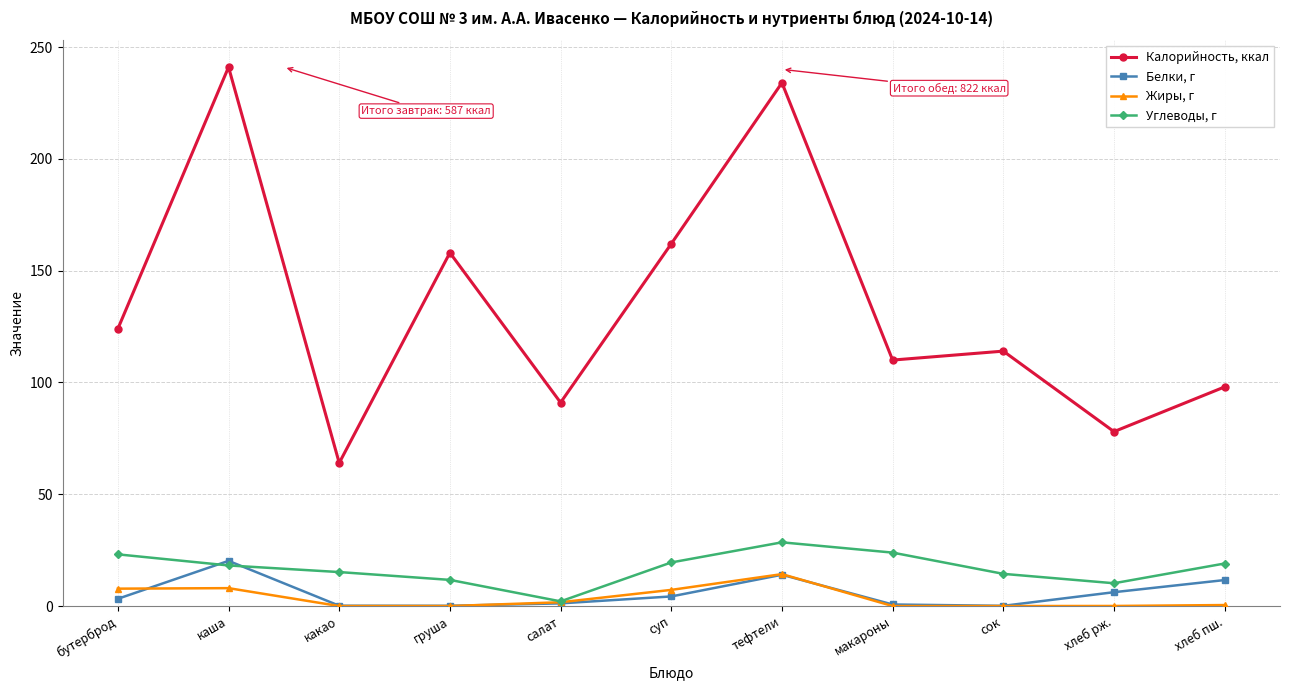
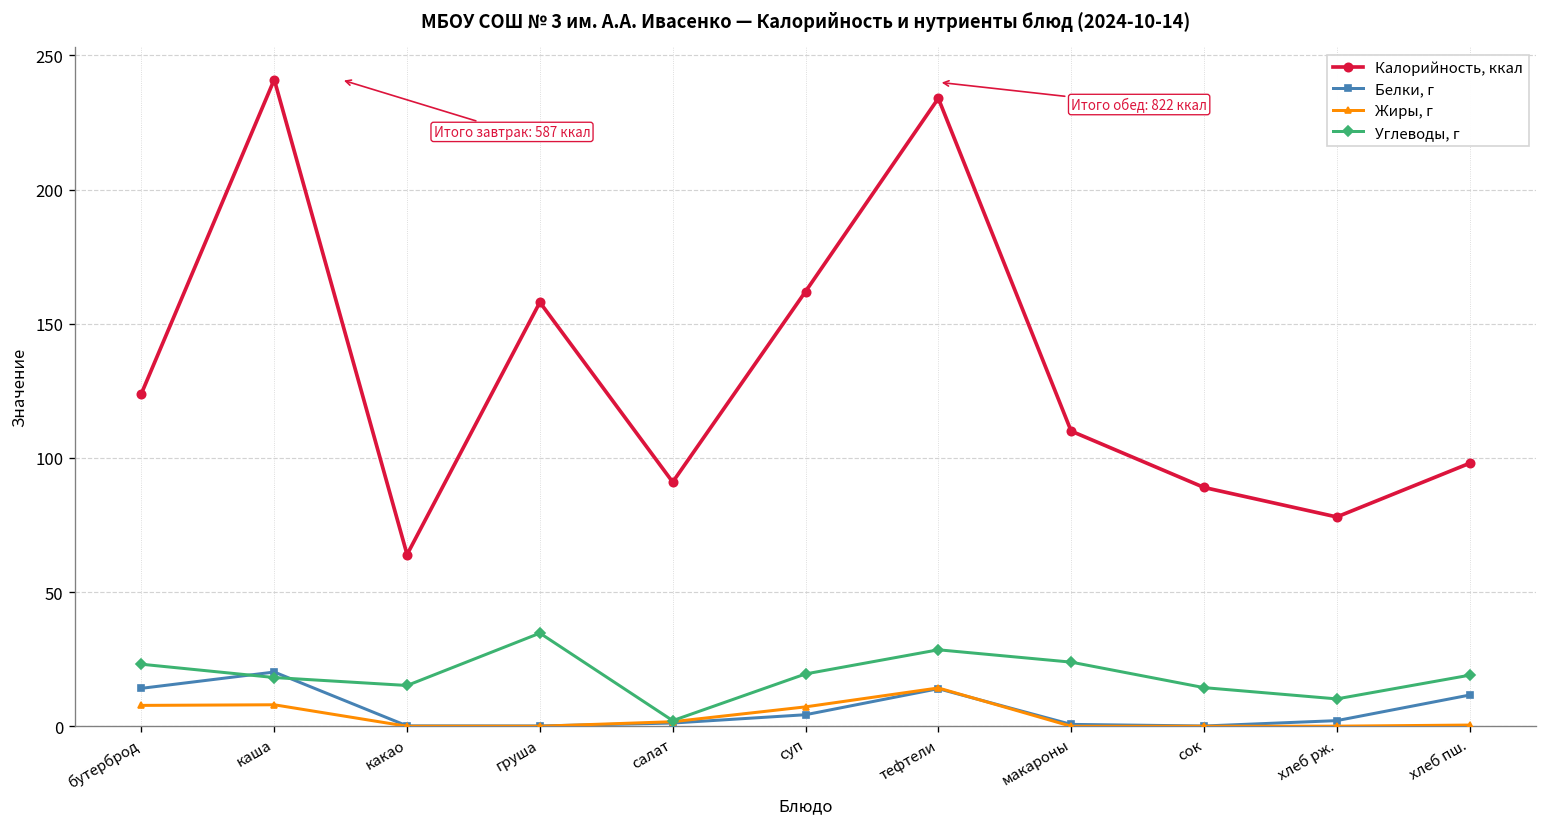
  {
    "Калорийность, ккал": {
      "бутерброд": 124,
      "каша": 241,
      "какао": 64,
      "груша": 158,
      "салат": 91,
      "суп": 162,
      "макароны": 110,
-     "сок": 114,
+     "сок": 89,
      "хлеб рж.": 78,
      "хлеб пш.": 98
    },
    "Белки, г": {
-     "бутерброд": 3,
+     "бутерброд": 14,
      "каша": 20,
      "суп": 4,
-     "хлеб рж.": 6,
+     "хлеб рж.": 2,
      "хлеб пш.": 12
    },
    "Жиры, г": {
      "бутерброд": 8,
      "каша": 8,
      "суп": 7,
      "хлеб рж.": 0,
      "хлеб пш.": 0
    },
    "Углеводы, г": {
      "бутерброд": 23,
      "каша": 18,
      "какао": 15,
-     "груша": 12,
+     "груша": 35,
      "суп": 20,
      "тефтели": 29,
      "макароны": 24,
      "сок": 14,
      "хлеб рж.": 10,
      "хлеб пш.": 19
    }
  }
